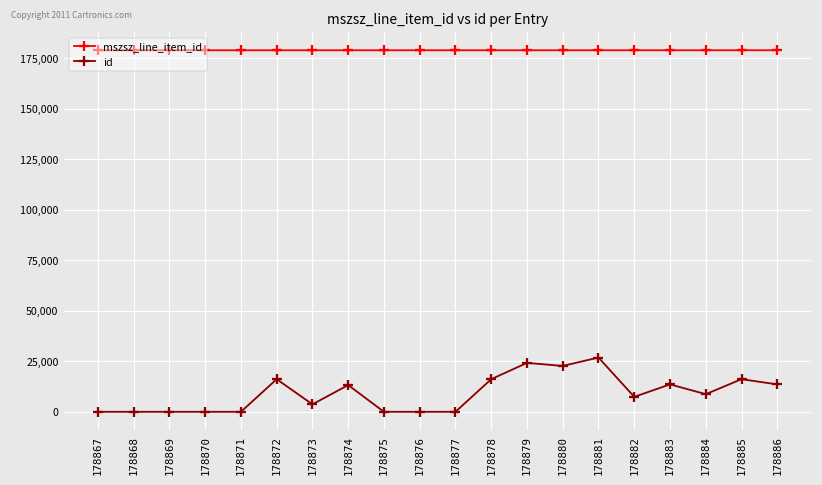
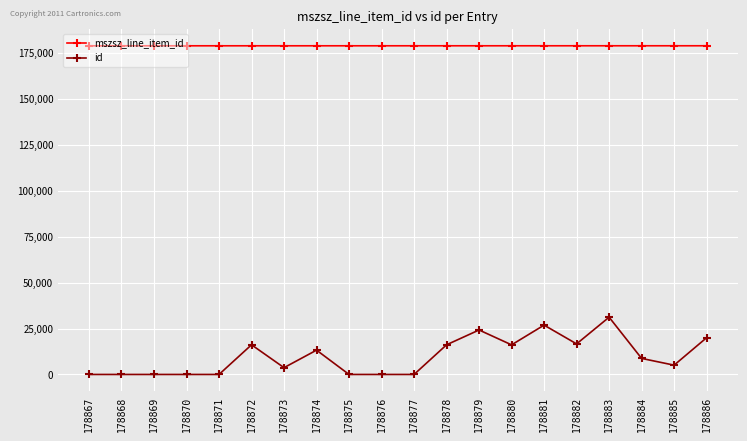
  {
    "mszsz_line_item_id": {
      "178871": "179,000",
      "178872": "179,000",
      "178873": "179,000",
      "178874": "179,000",
      "178875": "179,000",
      "178876": "179,000",
      "178877": "179,000",
      "178878": "179,000",
      "178879": "179,000",
      "178880": "179,000",
      "178881": "179,000",
      "178882": "179,000",
      "178883": "179,000",
      "178884": "179,000",
      "178885": "179,000",
      "178886": "179,000"
    },
    "id": {
      "178867": "0",
      "178868": "0",
      "178869": "0",
      "178870": "0",
      "178871": "0",
      "178872": "16,000",
      "178873": "4,000",
      "178874": "13,000",
      "178875": "0",
      "178876": "0",
      "178877": "0",
      "178878": "16,000",
      "178879": "24,000",
-     "178880": "23,000",
+     "178880": "16,000",
      "178881": "27,000",
-     "178882": "7,000",
-     "178883": "14,000",
+     "178882": "17,000",
+     "178883": "31,000",
      "178884": "9,000",
-     "178885": "16,000",
-     "178886": "14,000"
+     "178885": "5,000",
+     "178886": "20,000"
    }
  }
